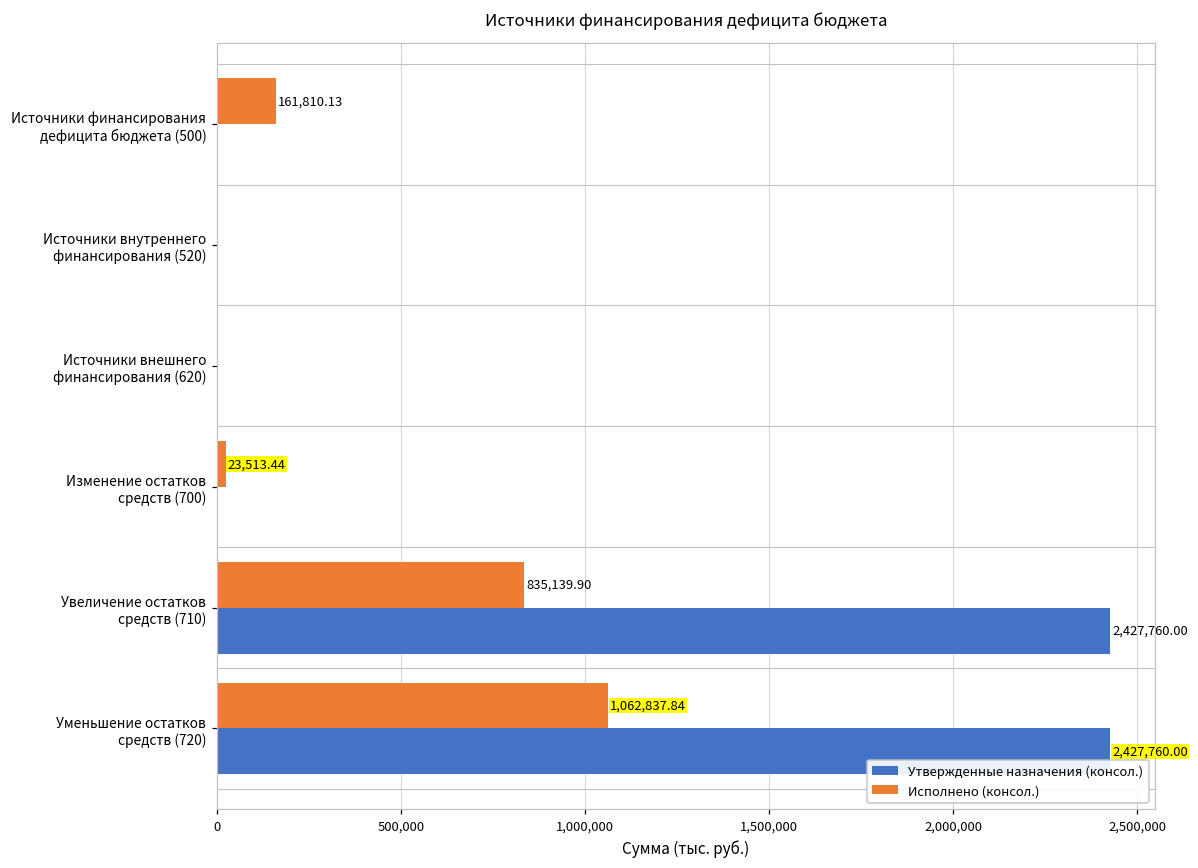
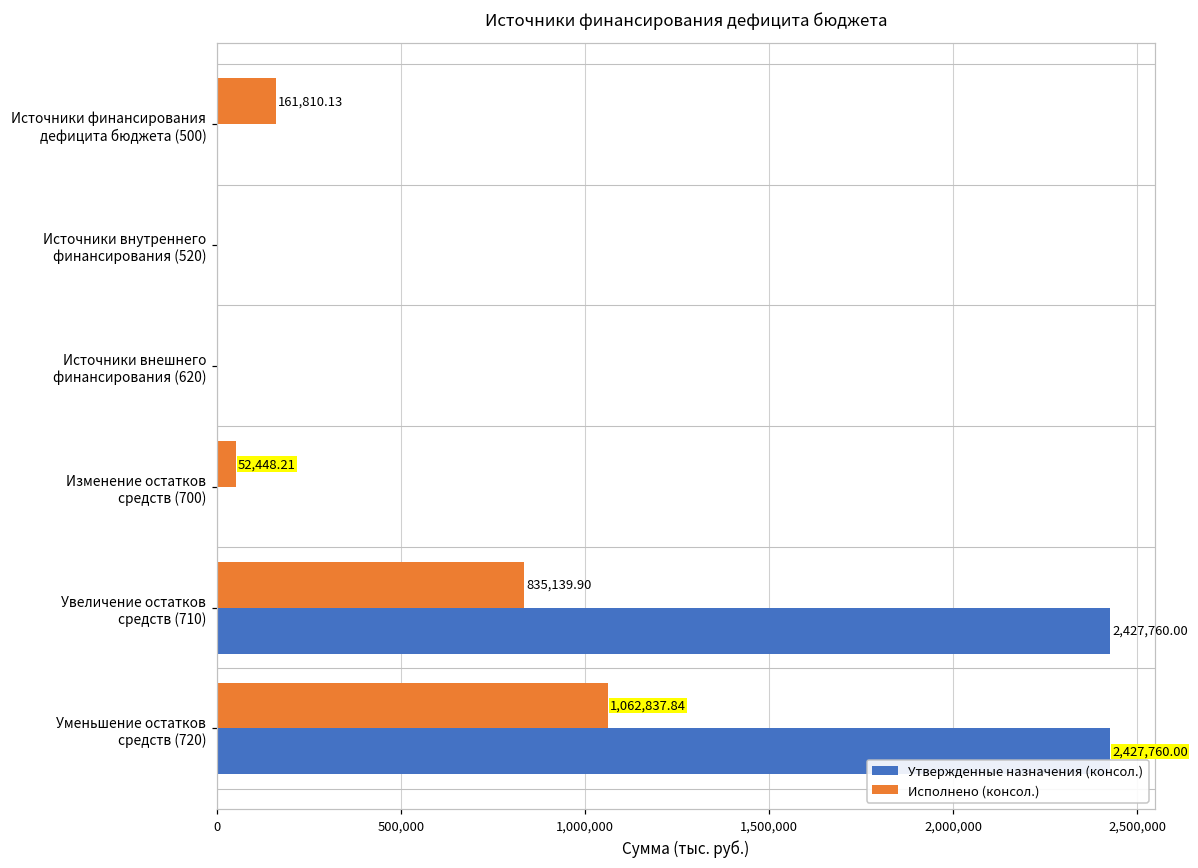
  {
    "Утвержденные назначения (консол.)": {
      "Увеличение остатков средств (710)": "2,427,760.00"
    },
    "Исполнено (консол.)": {
      "Источники финансирования дефицита бюджета (500)": "161,810.13",
-     "Изменение остатков средств (700)": "23,513.44",
+     "Изменение остатков средств (700)": "52,448.21",
      "Увеличение остатков средств (710)": "835,139.90"
    }
  }
